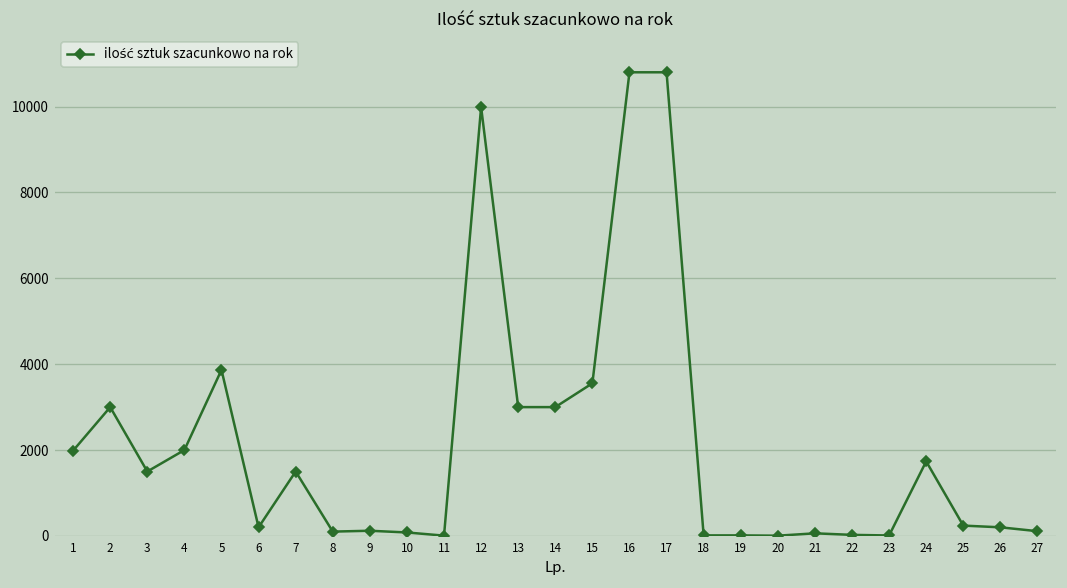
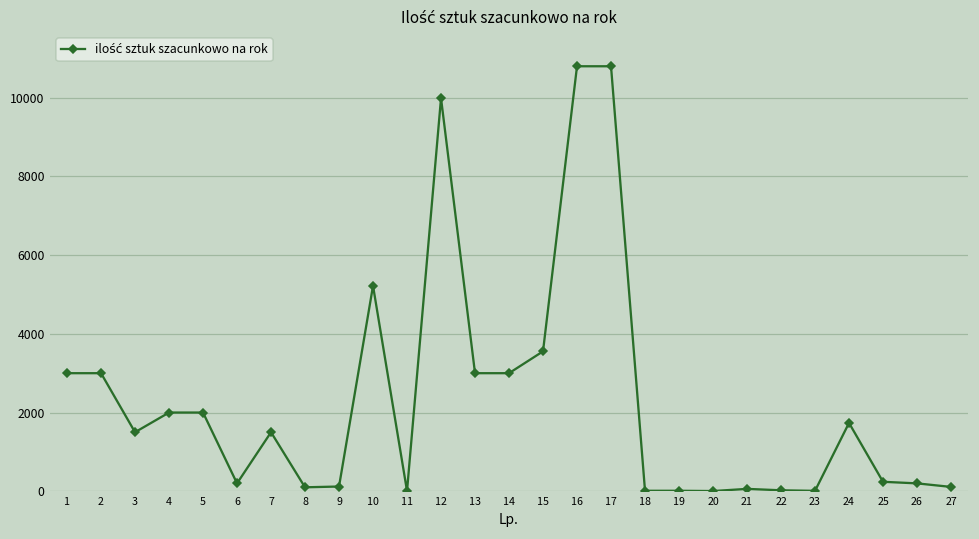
  {
-   "1": 2000,
+   "1": 3000,
    "2": 3000,
    "3": 1500,
    "4": 2000,
-   "5": 3900,
+   "5": 2000,
    "6": 200,
    "7": 1500,
    "8": 100,
    "9": 100,
-   "10": 100,
+   "10": 5200,
    "11": 0,
    "12": 10000,
    "13": 3000,
    "14": 3000,
    "15": 3600,
    "16": 10800,
    "17": 10800,
    "18": 0,
    "19": 0,
    "20": 0,
    "21": 100,
    "22": 0,
    "23": 0,
    "24": 1700,
    "25": 200,
    "26": 200,
    "27": 100
  }
